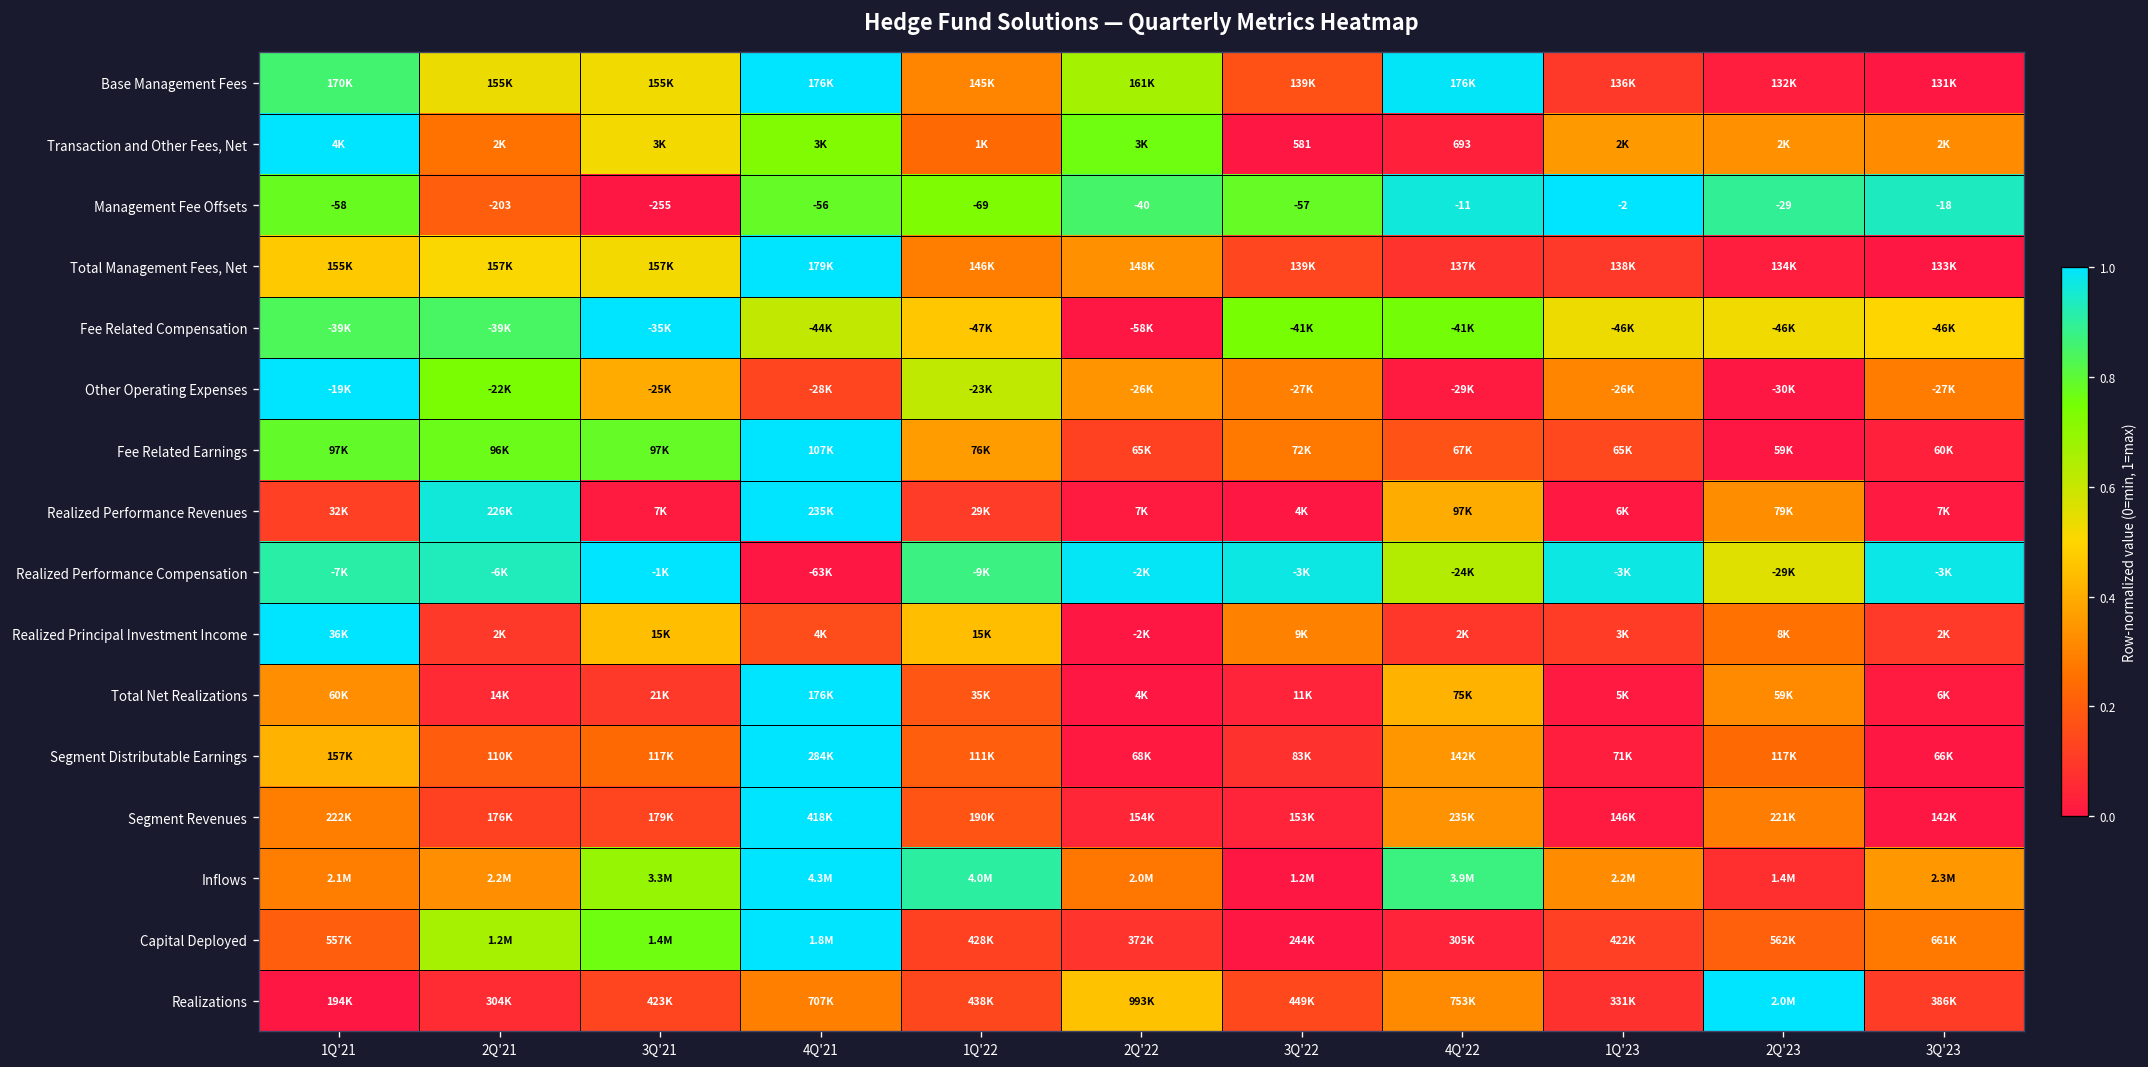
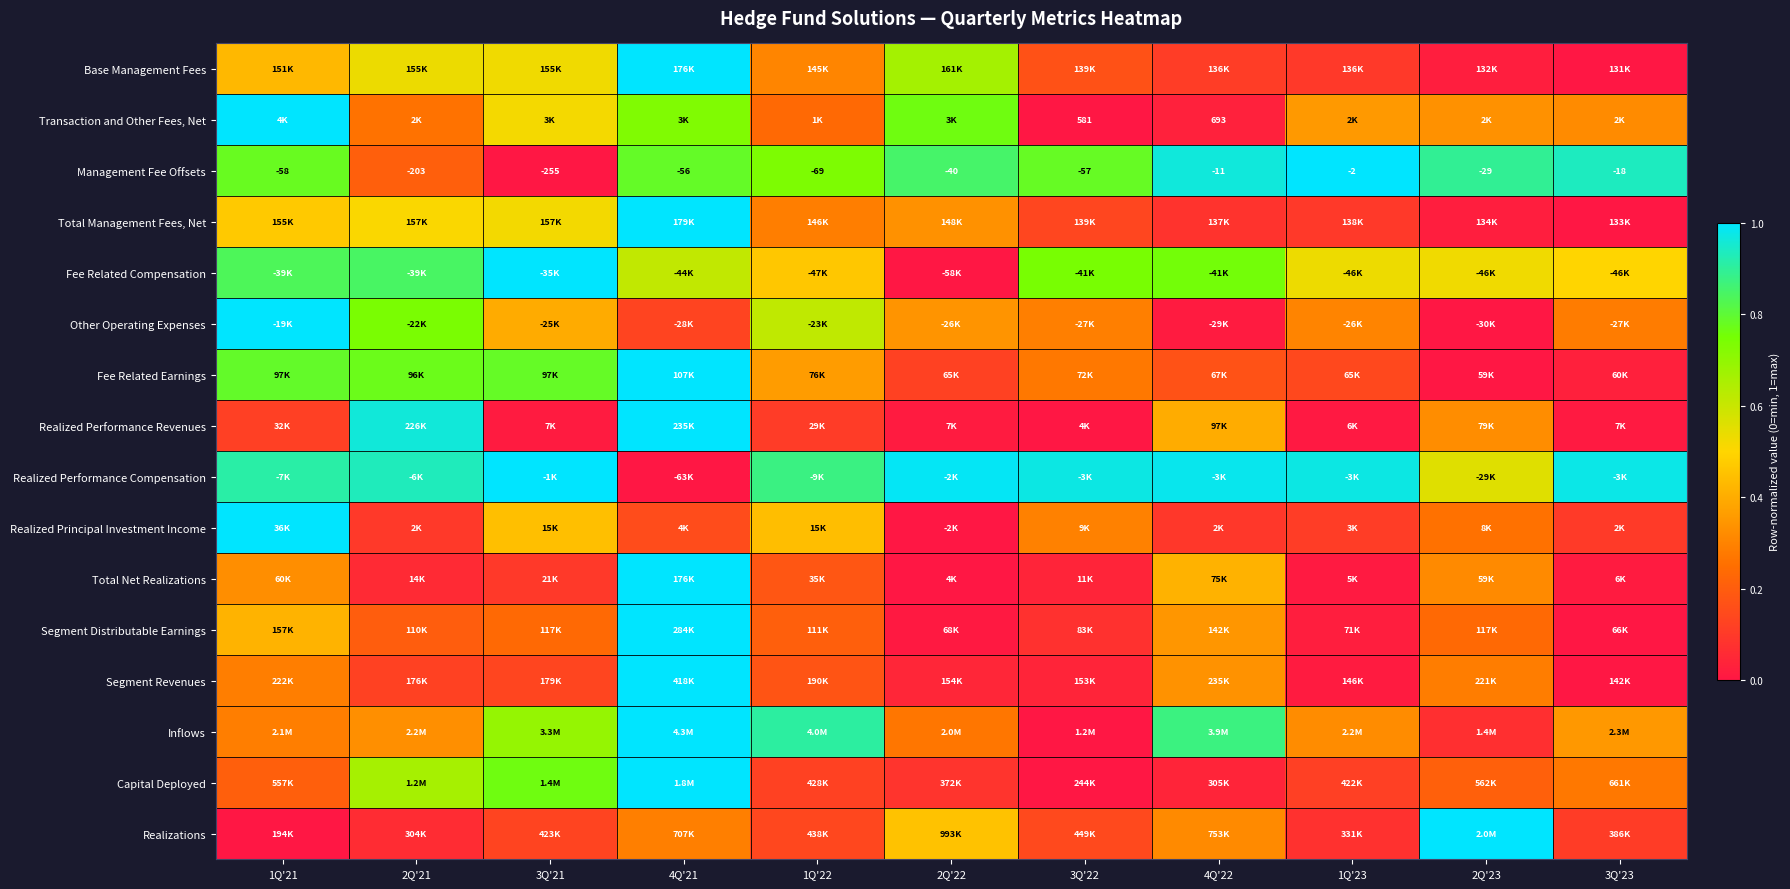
  {
    "Base Management Fees": {
-     "1Q'21": "170K",
+     "1Q'21": "151K",
      "2Q'21": "155K",
      "3Q'21": "155K",
      "4Q'21": "176K",
      "1Q'22": "145K",
      "2Q'22": "161K",
      "3Q'22": "139K",
-     "4Q'22": "176K",
+     "4Q'22": "136K",
      "1Q'23": "136K",
      "2Q'23": "132K",
      "3Q'23": "131K"
    },
    "Transaction and Other Fees, Net": {
      "1Q'21": "4K",
      "2Q'21": "2K",
      "3Q'21": "3K",
      "4Q'21": "3K",
      "1Q'22": "1K",
      "2Q'22": "3K",
      "3Q'22": "581",
      "4Q'22": "693",
      "1Q'23": "2K",
      "2Q'23": "2K",
      "3Q'23": "2K"
    },
    "Management Fee Offsets": {
      "1Q'21": "-58",
      "2Q'21": "-203",
      "3Q'21": "-255",
      "4Q'21": "-56",
      "1Q'22": "-69",
      "2Q'22": "-40",
      "3Q'22": "-57",
      "4Q'22": "-11",
      "1Q'23": "-2",
      "2Q'23": "-29",
      "3Q'23": "-18"
    },
    "Total Management Fees, Net": {
      "1Q'21": "155K",
      "2Q'21": "157K",
      "3Q'21": "157K",
      "4Q'21": "179K",
      "1Q'22": "146K",
      "2Q'22": "148K",
      "3Q'22": "139K",
      "4Q'22": "137K",
      "1Q'23": "138K",
      "2Q'23": "134K",
      "3Q'23": "133K"
    },
    "Fee Related Compensation": {
      "1Q'21": "-39K",
      "2Q'21": "-39K",
      "3Q'21": "-35K",
      "4Q'21": "-44K",
      "1Q'22": "-47K",
      "2Q'22": "-58K",
      "3Q'22": "-41K",
      "4Q'22": "-41K",
      "1Q'23": "-46K",
      "2Q'23": "-46K",
      "3Q'23": "-46K"
    },
    "Other Operating Expenses": {
      "1Q'21": "-19K",
      "2Q'21": "-22K",
      "3Q'21": "-25K",
      "4Q'21": "-28K",
      "1Q'22": "-23K",
      "2Q'22": "-26K",
      "3Q'22": "-27K",
      "4Q'22": "-29K",
      "1Q'23": "-26K",
      "2Q'23": "-30K",
      "3Q'23": "-27K"
    },
    "Fee Related Earnings": {
      "1Q'21": "97K",
      "2Q'21": "96K",
      "3Q'21": "97K",
      "4Q'21": "107K",
      "1Q'22": "76K",
      "2Q'22": "65K",
      "3Q'22": "72K",
      "4Q'22": "67K",
      "1Q'23": "65K",
      "2Q'23": "59K",
      "3Q'23": "60K"
    },
    "Realized Performance Revenues": {
      "1Q'21": "32K",
      "2Q'21": "226K",
      "3Q'21": "7K",
      "4Q'21": "235K",
      "1Q'22": "29K",
      "2Q'22": "7K",
      "3Q'22": "4K",
      "4Q'22": "97K",
      "1Q'23": "6K",
      "2Q'23": "79K",
      "3Q'23": "7K"
    },
    "Realized Performance Compensation": {
      "1Q'21": "-7K",
      "2Q'21": "-6K",
      "3Q'21": "-1K",
      "4Q'21": "-63K",
      "1Q'22": "-9K",
      "2Q'22": "-2K",
      "3Q'22": "-3K",
-     "4Q'22": "-24K",
+     "4Q'22": "-3K",
      "1Q'23": "-3K",
      "2Q'23": "-29K",
      "3Q'23": "-3K"
    },
    "Realized Principal Investment Income": {
      "1Q'21": "36K",
      "2Q'21": "2K",
      "3Q'21": "15K",
      "4Q'21": "4K",
      "1Q'22": "15K",
      "2Q'22": "-2K",
      "3Q'22": "9K",
      "4Q'22": "2K",
      "1Q'23": "3K",
      "2Q'23": "8K",
      "3Q'23": "2K"
    },
    "Total Net Realizations": {
      "1Q'21": "60K",
      "2Q'21": "14K",
      "3Q'21": "21K",
      "4Q'21": "176K",
      "1Q'22": "35K",
      "2Q'22": "4K",
      "3Q'22": "11K",
      "4Q'22": "75K",
      "1Q'23": "5K",
      "2Q'23": "59K",
      "3Q'23": "6K"
    },
    "Segment Distributable Earnings": {
      "1Q'21": "157K",
      "2Q'21": "110K",
      "3Q'21": "117K",
      "4Q'21": "284K",
      "1Q'22": "111K",
      "2Q'22": "68K",
      "3Q'22": "83K",
      "4Q'22": "142K",
      "1Q'23": "71K",
      "2Q'23": "117K",
      "3Q'23": "66K"
    },
    "Segment Revenues": {
      "1Q'21": "222K",
      "2Q'21": "176K",
      "3Q'21": "179K",
      "4Q'21": "418K",
      "1Q'22": "190K",
      "2Q'22": "154K",
      "3Q'22": "153K",
      "4Q'22": "235K",
      "1Q'23": "146K",
      "2Q'23": "221K",
      "3Q'23": "142K"
    },
    "Inflows": {
      "1Q'21": "2.1M",
      "2Q'21": "2.2M",
      "3Q'21": "3.3M",
      "4Q'21": "4.3M",
      "1Q'22": "4.0M",
      "2Q'22": "2.0M",
      "3Q'22": "1.2M",
      "4Q'22": "3.9M",
      "1Q'23": "2.2M",
      "2Q'23": "1.4M",
      "3Q'23": "2.3M"
    },
    "Capital Deployed": {
      "1Q'21": "557K",
      "2Q'21": "1.2M",
      "3Q'21": "1.4M",
      "4Q'21": "1.8M",
      "1Q'22": "428K",
      "2Q'22": "372K",
      "3Q'22": "244K",
      "4Q'22": "305K",
      "1Q'23": "422K",
      "2Q'23": "562K",
      "3Q'23": "661K"
    },
    "Realizations": {
      "1Q'21": "194K",
      "2Q'21": "304K",
      "3Q'21": "423K",
      "4Q'21": "707K",
      "1Q'22": "438K",
      "2Q'22": "993K",
      "3Q'22": "449K",
      "4Q'22": "753K",
      "1Q'23": "331K",
      "2Q'23": "2.0M",
      "3Q'23": "386K"
    }
  }
